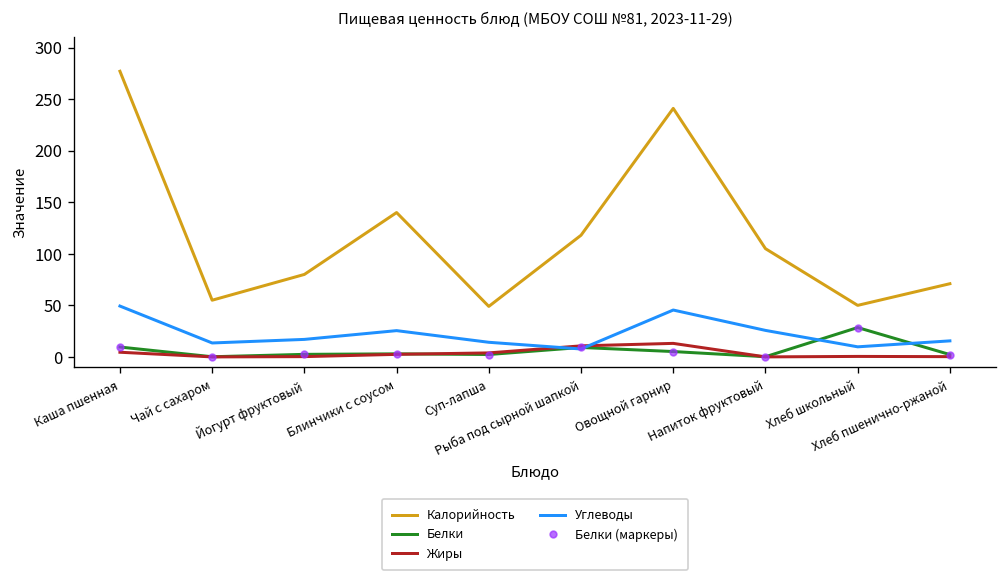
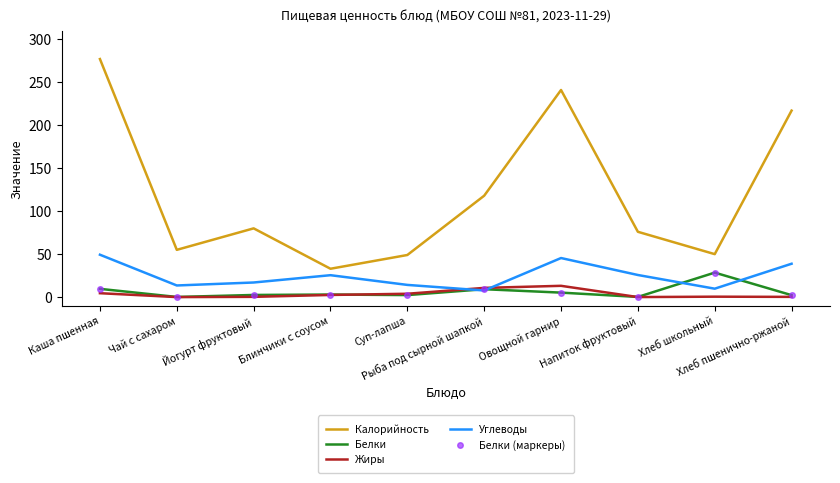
  {
    "Калорийность": {
      "Каша пшенная": 280,
      "Чай с сахаром": 60,
      "Йогурт фруктовый": 80,
-     "Блинчики с соусом": 140,
+     "Блинчики с соусом": 30,
      "Суп-лапша": 50,
      "Рыба под сырной шапкой": 120,
      "Овощной гарнир": 240,
-     "Напиток фруктовый": 110,
+     "Напиток фруктовый": 80,
      "Хлеб школьный": 50,
-     "Хлеб пшенично-ржаной": 70
+     "Хлеб пшенично-ржаной": 220
    },
    "Белки (маркеры)": {
      "Каша пшенная": 10,
      "Овощной гарнир": 10,
      "Хлеб школьный": 30
    },
    "Жиры": {
      "Каша пшенная": 0,
      "Овощной гарнир": 10,
      "Хлеб школьный": 0
    },
    "Углеводы": {
      "Каша пшенная": 50,
      "Чай с сахаром": 10,
      "Йогурт фруктовый": 20,
      "Блинчики с соусом": 30,
      "Суп-лапша": 10,
      "Овощной гарнир": 50,
      "Напиток фруктовый": 30,
      "Хлеб школьный": 10,
-     "Хлеб пшенично-ржаной": 20
+     "Хлеб пшенично-ржаной": 40
    }
  }
